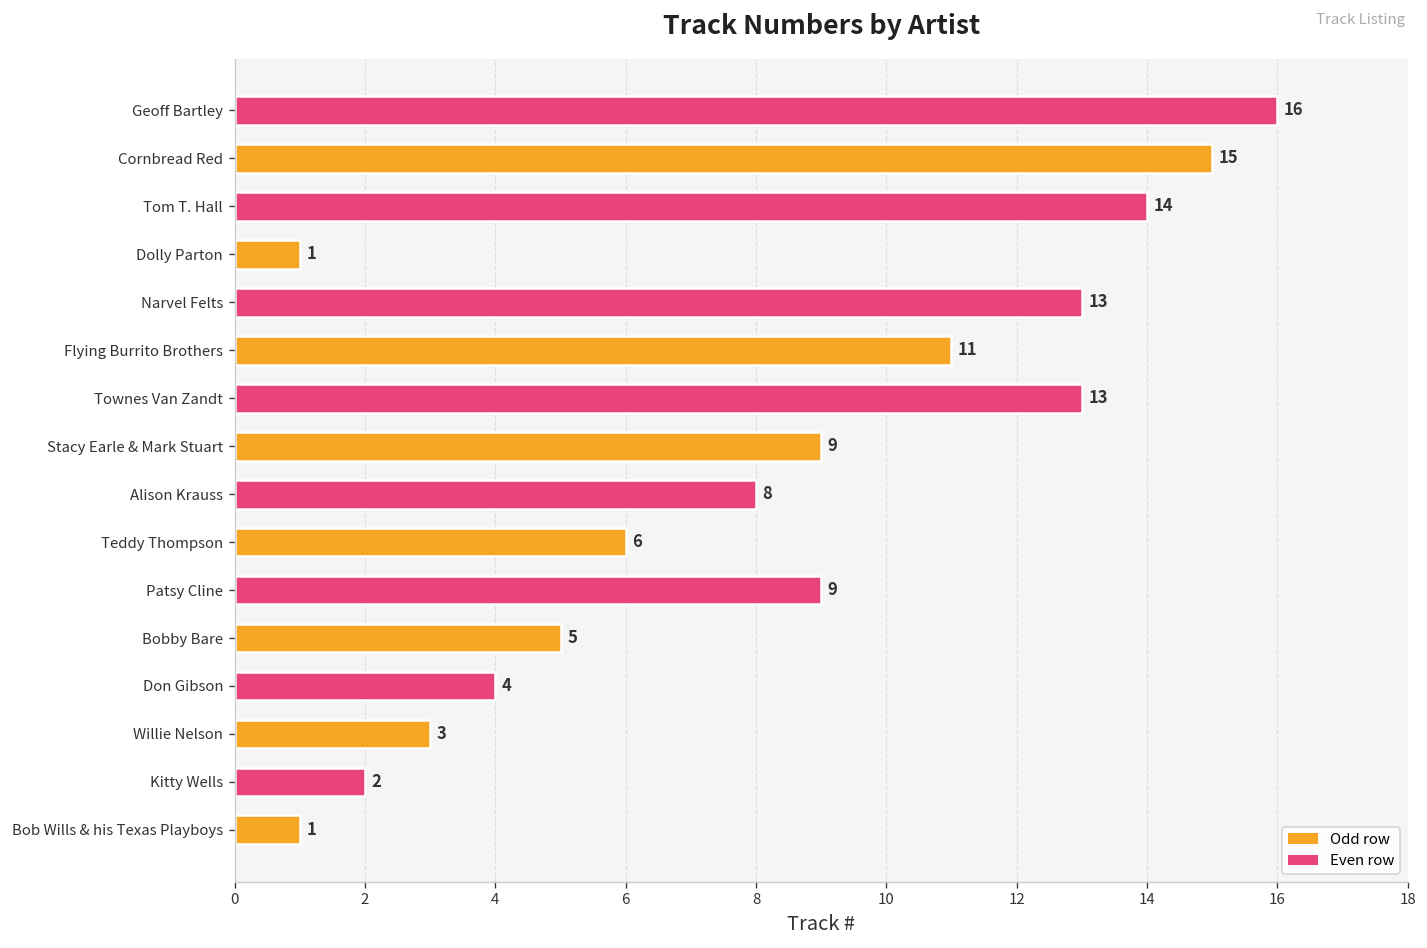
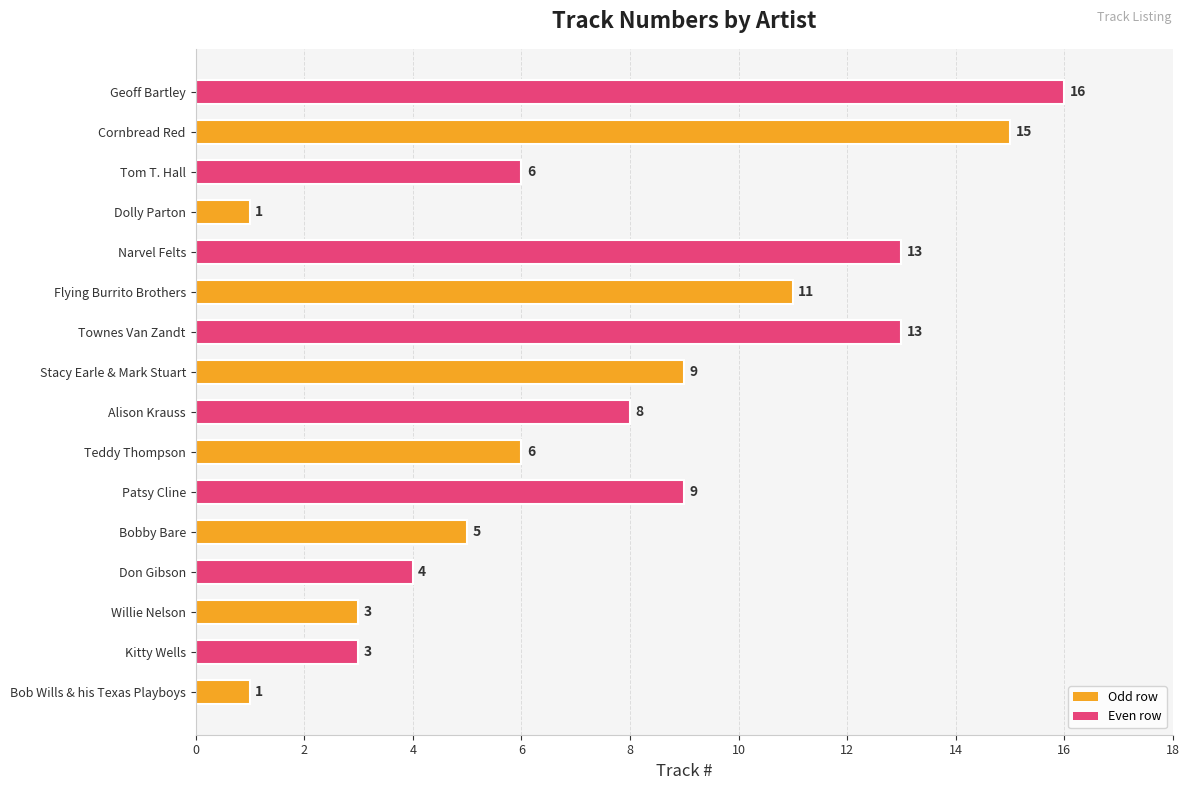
  {
    "Geoff Bartley": 16,
    "Cornbread Red": 15,
-   "Tom T. Hall": 14,
+   "Tom T. Hall": 6,
    "Dolly Parton": 1,
    "Narvel Felts": 13,
    "Flying Burrito Brothers": 11,
    "Townes Van Zandt": 13,
    "Stacy Earle & Mark Stuart": 9,
    "Alison Krauss": 8,
    "Teddy Thompson": 6,
    "Patsy Cline": 9,
    "Bobby Bare": 5,
    "Don Gibson": 4,
    "Willie Nelson": 3,
-   "Kitty Wells": 2,
+   "Kitty Wells": 3,
    "Bob Wills & his Texas Playboys": 1
  }
